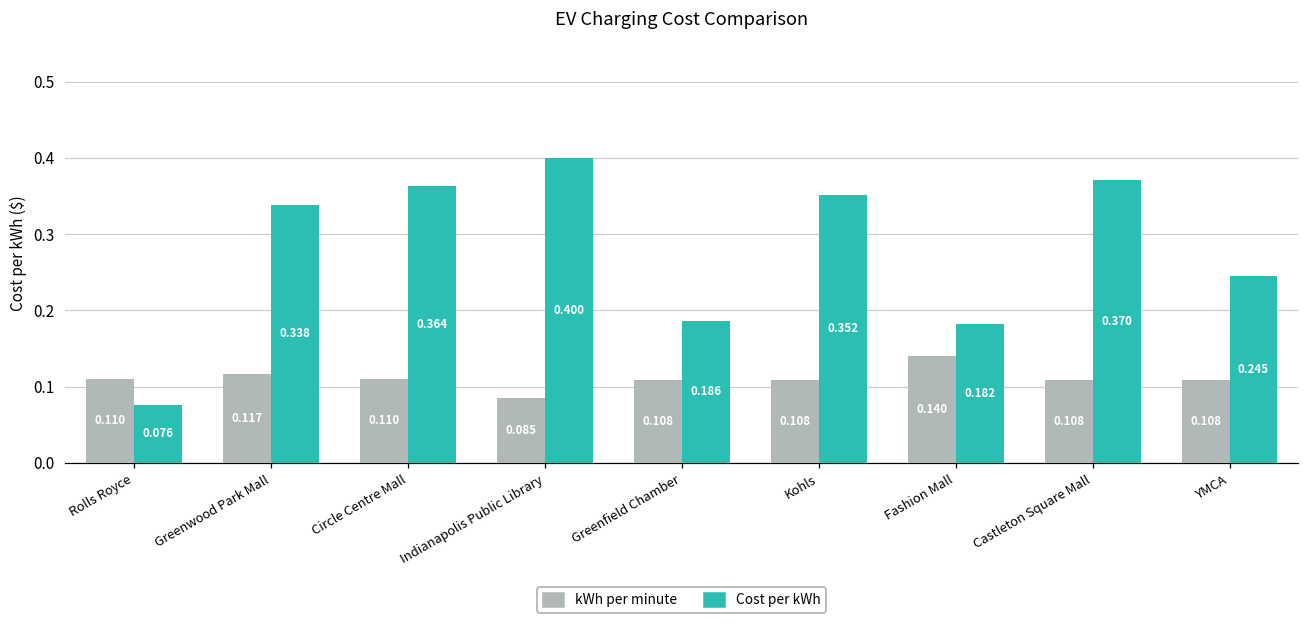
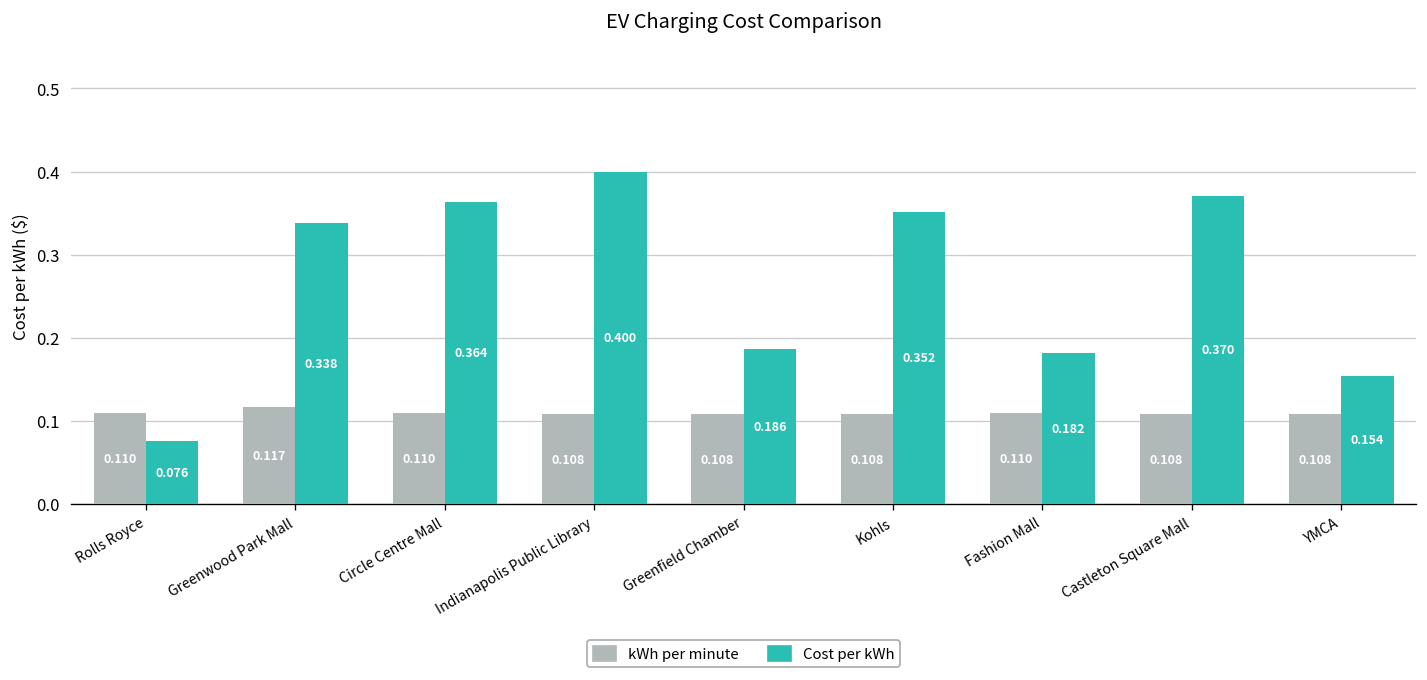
  {
    "kWh per minute": {
      "Rolls Royce": 0.110,
      "Greenwood Park Mall": 0.117,
      "Circle Centre Mall": 0.110,
-     "Indianapolis Public Library": 0.085,
+     "Indianapolis Public Library": 0.108,
      "Greenfield Chamber": 0.108,
      "Kohls": 0.108,
-     "Fashion Mall": 0.140,
+     "Fashion Mall": 0.110,
      "Castleton Square Mall": 0.108,
      "YMCA": 0.108
    },
    "Cost per kWh": {
      "Rolls Royce": 0.076,
      "Greenwood Park Mall": 0.338,
      "Circle Centre Mall": 0.364,
      "Indianapolis Public Library": 0.400,
      "Greenfield Chamber": 0.186,
      "Kohls": 0.352,
      "Fashion Mall": 0.182,
      "Castleton Square Mall": 0.370,
-     "YMCA": 0.245
+     "YMCA": 0.154
    }
  }
